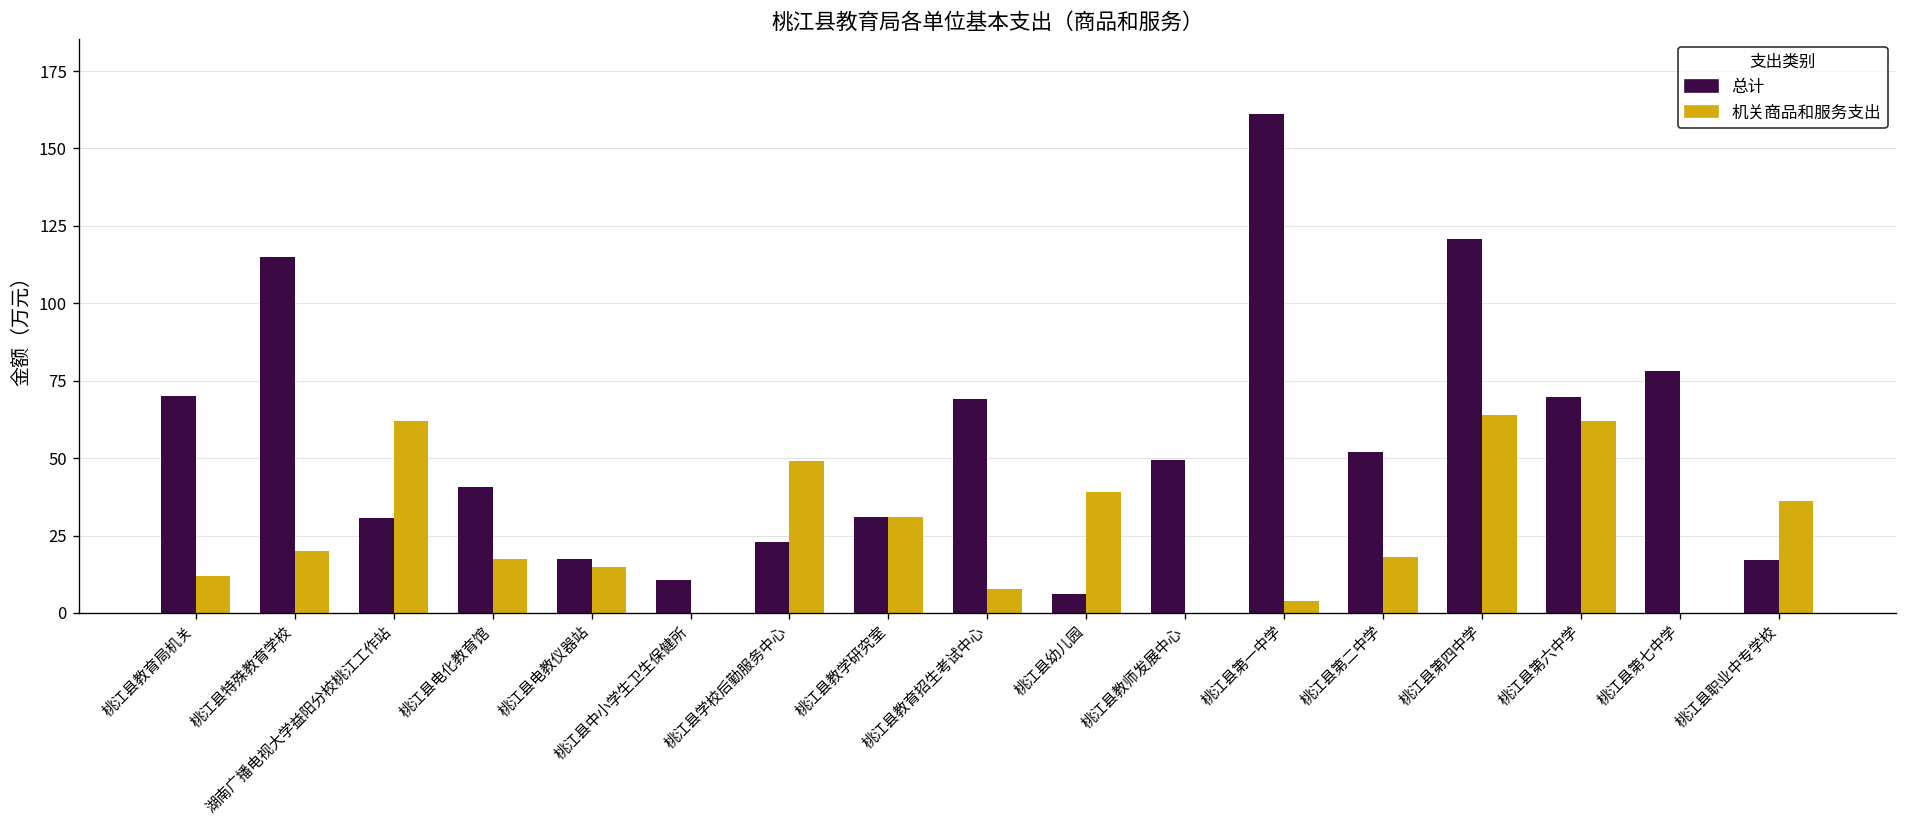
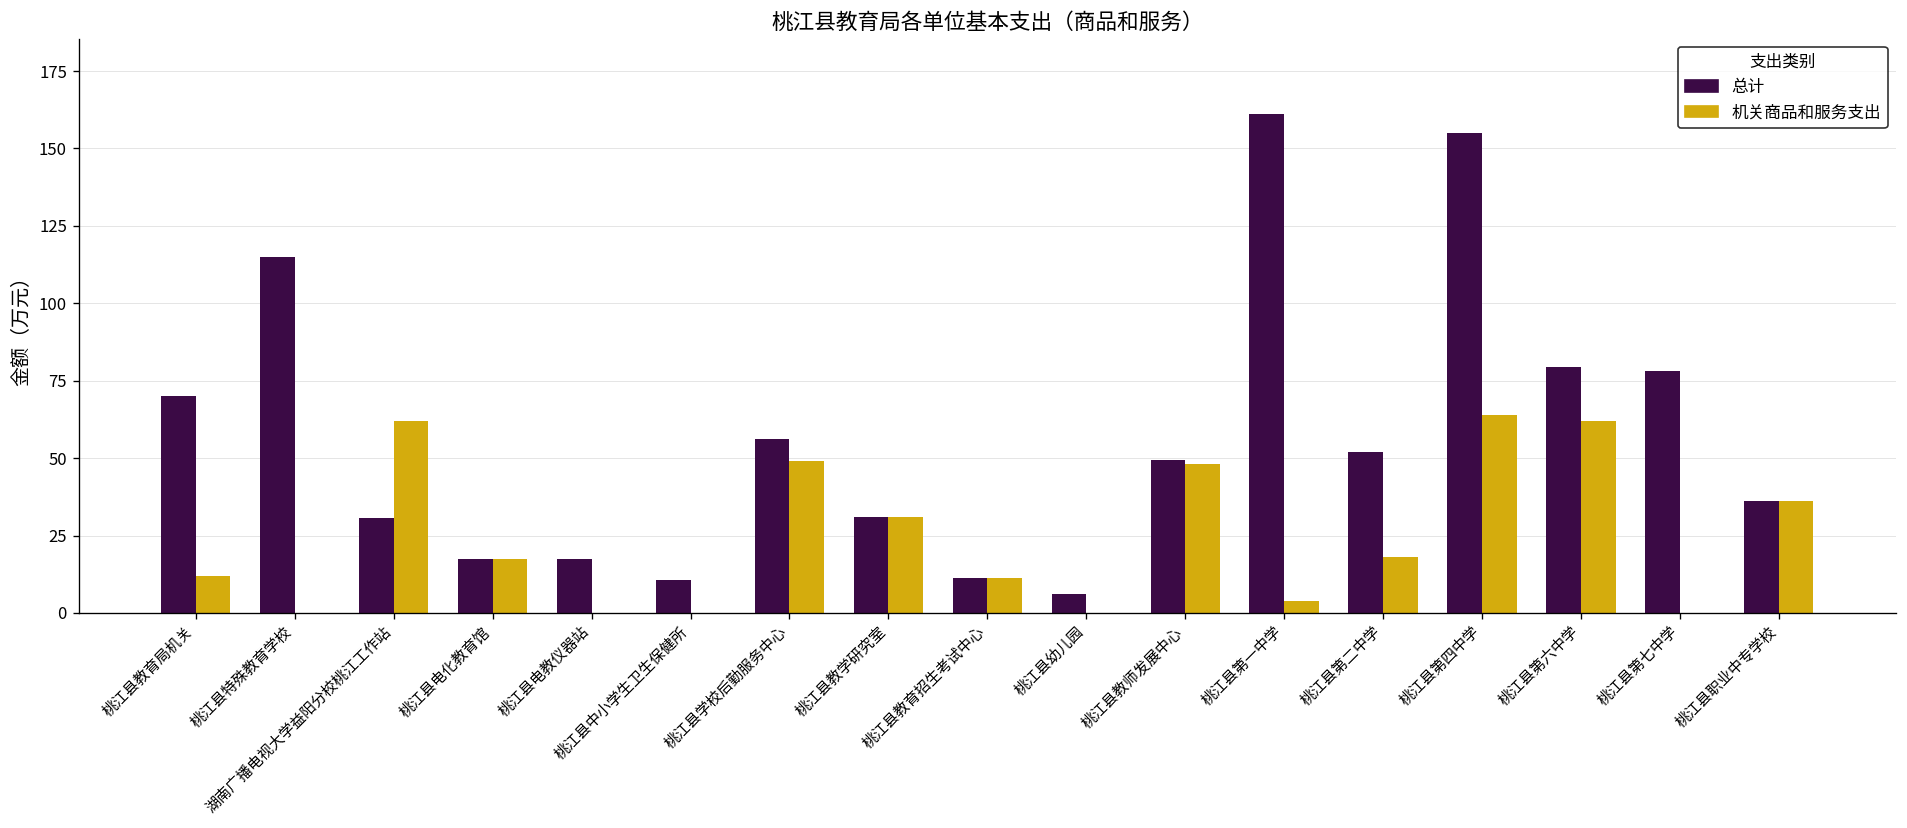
  {
    "总计": {
      "桃江县教育局机关": 70,
      "桃江县特殊教育学校": 115,
      "湖南广播电视大学益阳分校桃江工作站": 31,
-     "桃江县电化教育馆": 41,
+     "桃江县电化教育馆": 17,
      "桃江县电教仪器站": 17,
      "桃江县中小学生卫生保健所": 11,
-     "桃江县学校后勤服务中心": 23,
+     "桃江县学校后勤服务中心": 56,
      "桃江县教学研究室": 31,
-     "桃江县教育招生考试中心": 69,
+     "桃江县教育招生考试中心": 11,
      "桃江县幼儿园": 6,
      "桃江县教师发展中心": 49,
      "桃江县第一中学": 161,
      "桃江县第二中学": 52,
-     "桃江县第四中学": 121,
-     "桃江县第六中学": 70,
+     "桃江县第四中学": 155,
+     "桃江县第六中学": 80,
      "桃江县第七中学": 78,
-     "桃江县职业中专学校": 17
+     "桃江县职业中专学校": 36
    },
    "机关商品和服务支出": {
      "桃江县教育局机关": 12,
-     "桃江县特殊教育学校": 20,
+     "桃江县特殊教育学校": 0,
      "湖南广播电视大学益阳分校桃江工作站": 62,
      "桃江县电化教育馆": 17,
-     "桃江县电教仪器站": 15,
+     "桃江县电教仪器站": 0,
      "桃江县中小学生卫生保健所": 0,
      "桃江县学校后勤服务中心": 49,
      "桃江县教学研究室": 31,
-     "桃江县教育招生考试中心": 8,
-     "桃江县幼儿园": 39,
-     "桃江县教师发展中心": 0,
+     "桃江县教育招生考试中心": 11,
+     "桃江县幼儿园": 0,
+     "桃江县教师发展中心": 48,
      "桃江县第一中学": 4,
      "桃江县第二中学": 18,
      "桃江县第四中学": 64,
      "桃江县第六中学": 62,
      "桃江县第七中学": 0,
      "桃江县职业中专学校": 36
    }
  }
